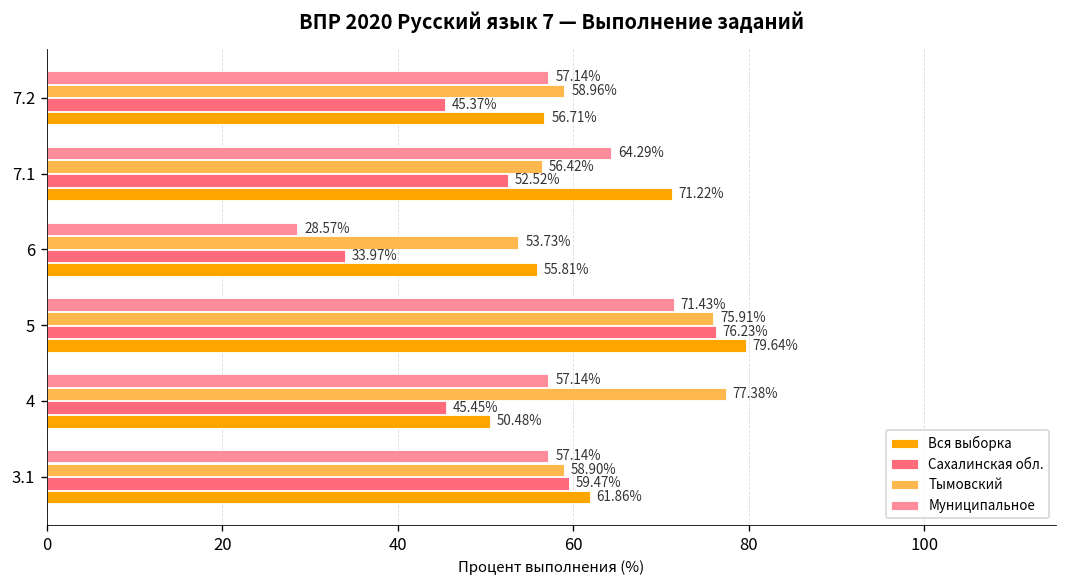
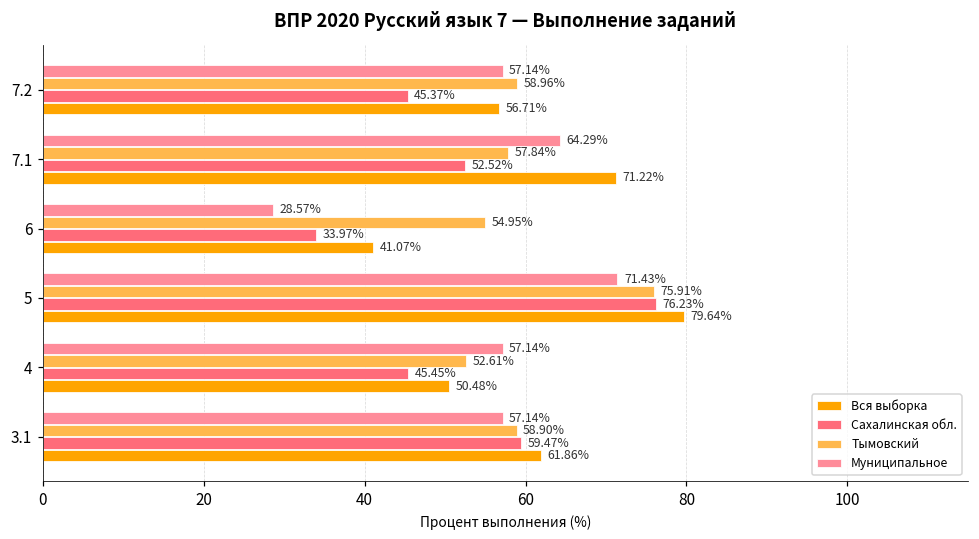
  {
    "Вся выборка": {
      "7.2": "56.71%",
      "7.1": "71.22%",
-     "6": "55.81%",
+     "6": "41.07%",
      "5": "79.64%",
      "4": "50.48%",
      "3.1": "61.86%"
    },
    "Тымовский": {
      "7.2": "58.96%",
-     "7.1": "56.42%",
-     "6": "53.73%",
+     "7.1": "57.84%",
+     "6": "54.95%",
      "5": "75.91%",
-     "4": "77.38%",
+     "4": "52.61%",
      "3.1": "58.90%"
    }
  }
